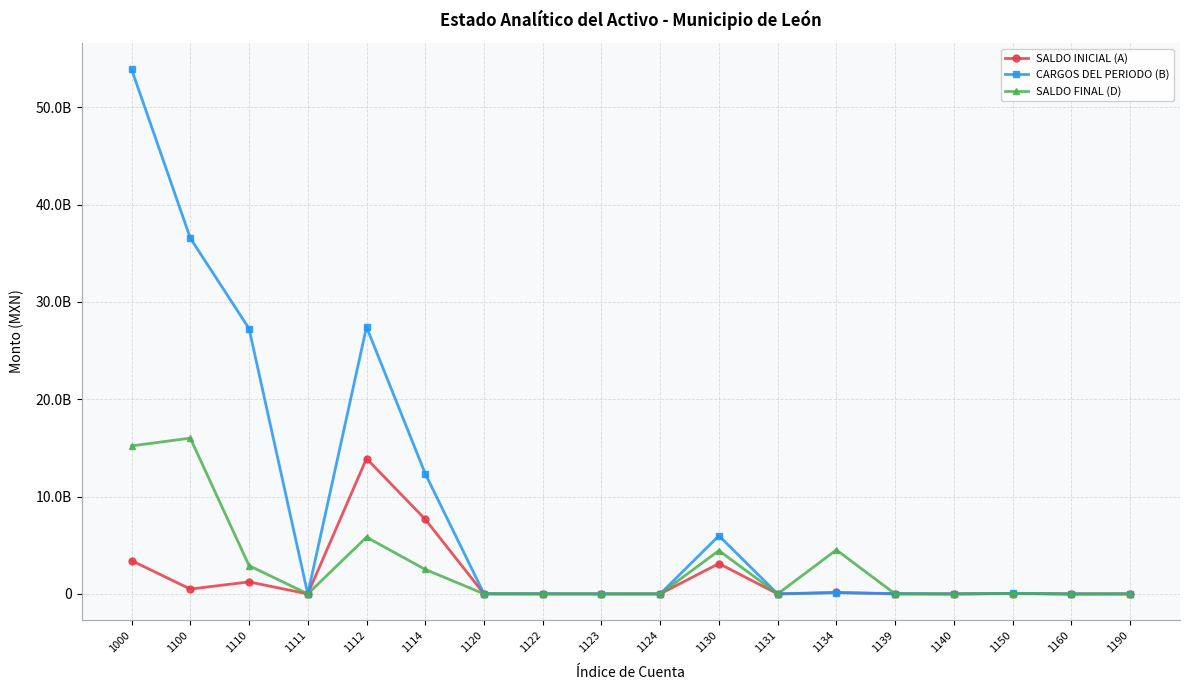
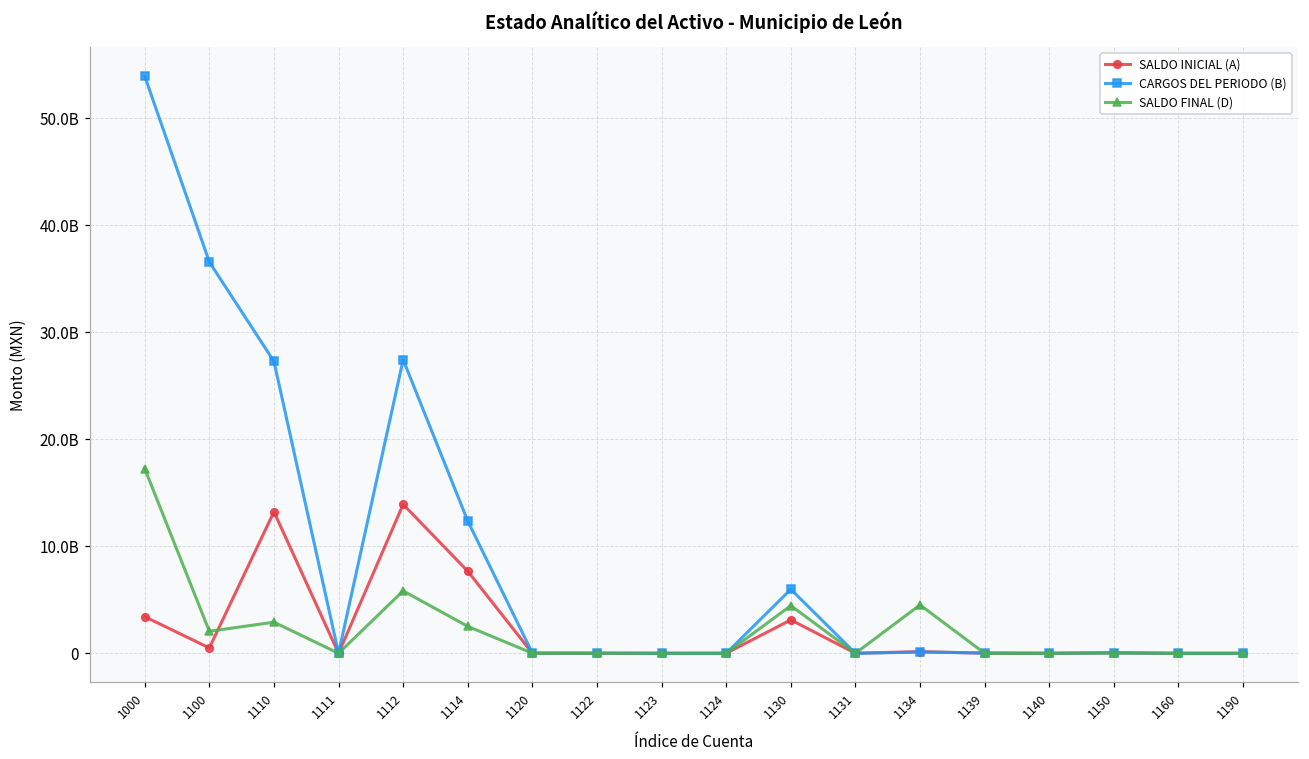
  {
    "SALDO INICIAL (A)": {
      "1000": 3000000000,
      "1100": 1000000000,
-     "1110": 1000000000,
+     "1110": 13000000000,
      "1112": 14000000000,
      "1114": 8000000000,
      "1130": 3000000000
    },
    "CARGOS DEL PERIODO (B)": {
      "1000": 54000000000,
      "1100": 37000000000,
      "1110": 27000000000,
      "1112": 27000000000,
      "1114": 12000000000,
      "1130": 6000000000
    },
    "SALDO FINAL (D)": {
-     "1000": 15000000000,
-     "1100": 16000000000,
+     "1000": 17000000000,
+     "1100": 2000000000,
      "1110": 3000000000,
      "1112": 6000000000,
      "1114": 3000000000,
      "1130": 4000000000,
      "1134": 5000000000
    }
  }
